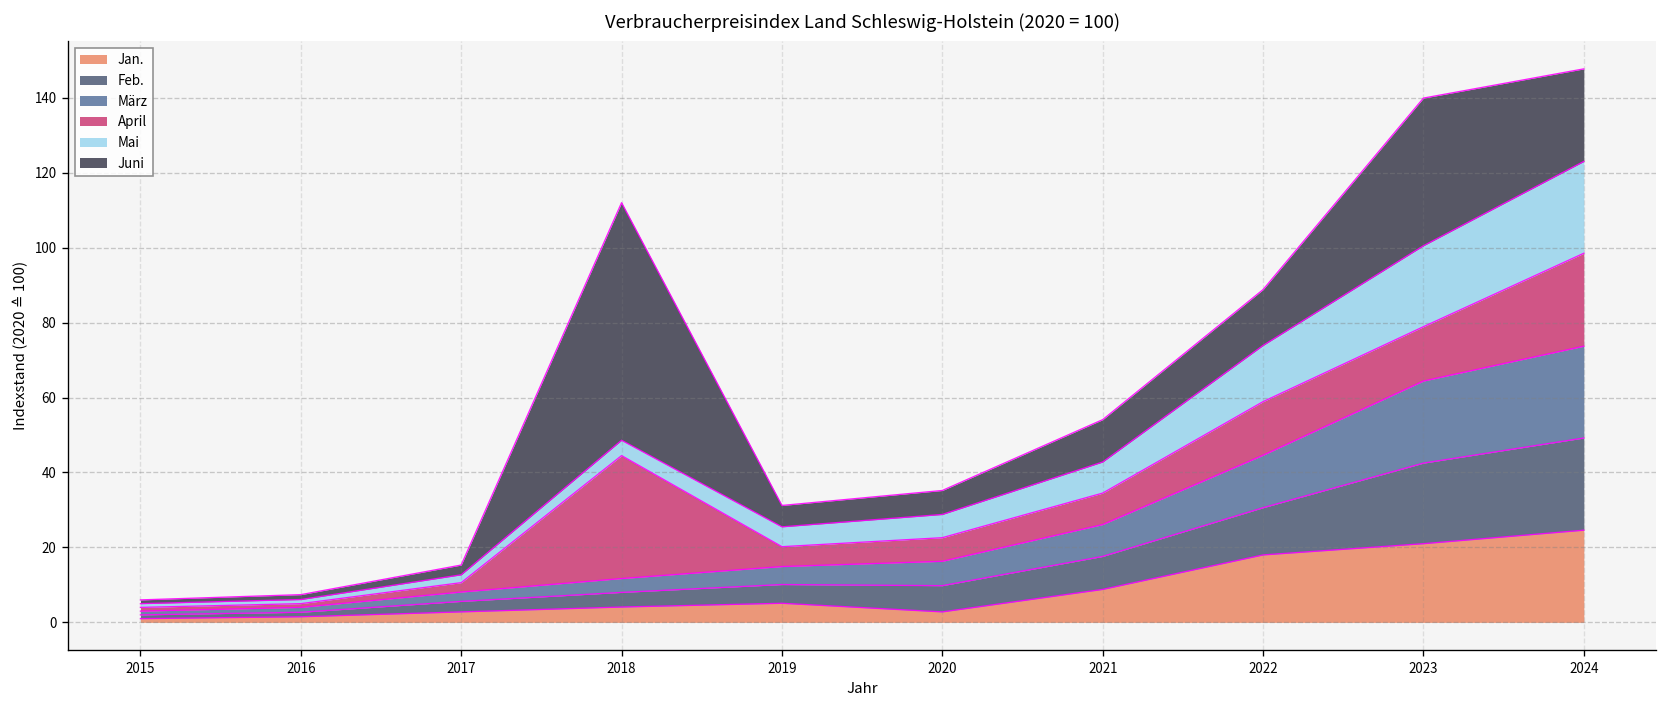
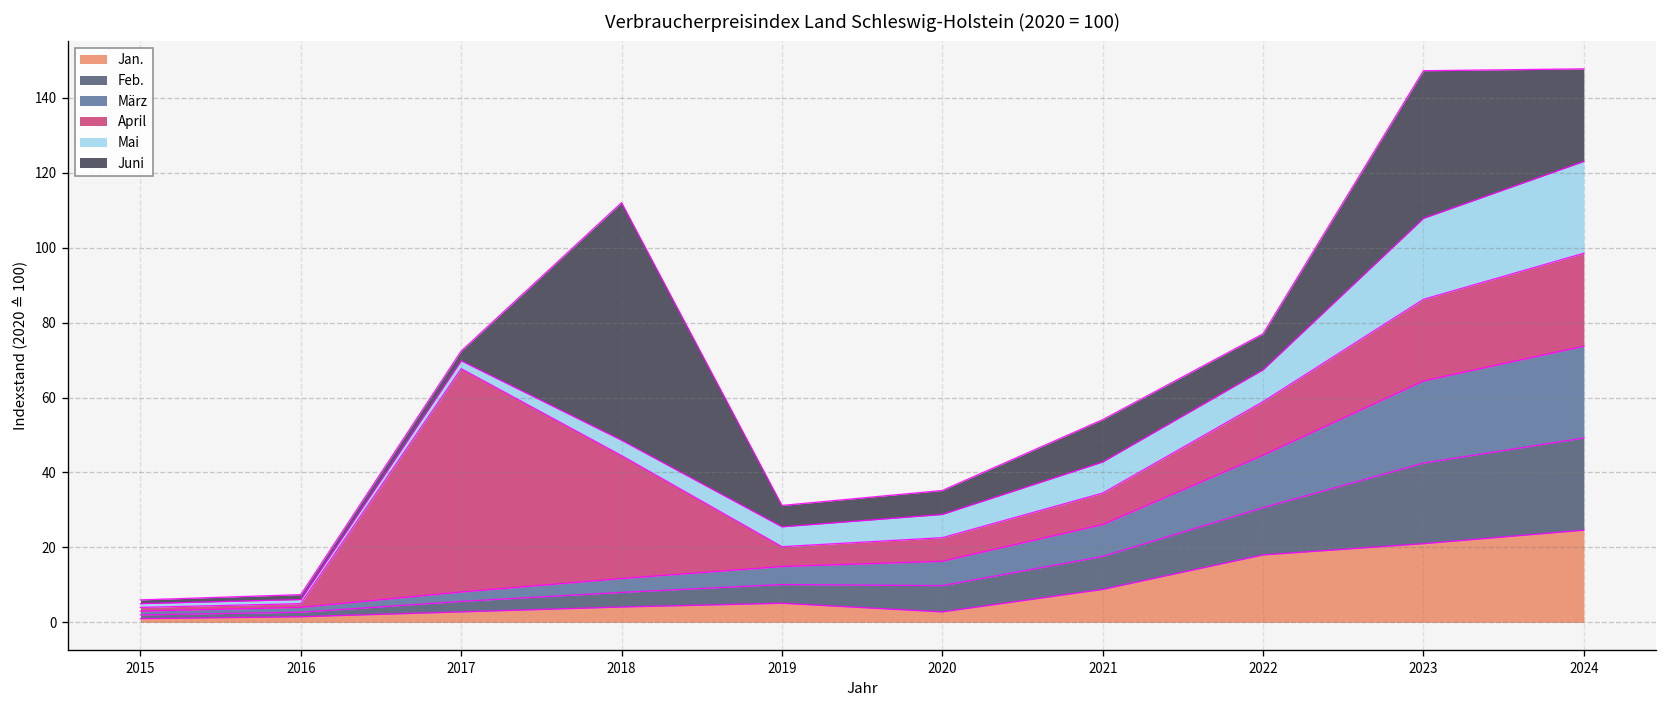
  {
    "Jan.": {
      "2015": 1,
      "2016": 2,
      "2017": 3,
      "2018": 4,
      "2019": 5,
      "2020": 3,
      "2021": 9,
      "2022": 18,
      "2023": 21,
      "2024": 25
    },
    "April": {
      "2015": 1,
      "2016": 1,
-     "2017": 3,
+     "2017": 60,
      "2018": 33,
      "2019": 5,
      "2020": 6,
      "2021": 8,
      "2022": 14,
-     "2023": 15,
+     "2023": 22,
      "2024": 25
    },
    "Mai": {
      "2015": 1,
      "2016": 1,
      "2017": 2,
      "2018": 4,
      "2019": 5,
      "2020": 6,
      "2021": 8,
-     "2022": 15,
+     "2022": 9,
      "2023": 22,
      "2024": 25
    },
    "Juni": {
      "2015": 1,
      "2016": 1,
      "2017": 3,
      "2018": 63,
      "2019": 6,
      "2020": 6,
      "2021": 11,
-     "2022": 15,
+     "2022": 10,
      "2023": 39,
      "2024": 25
    }
  }
